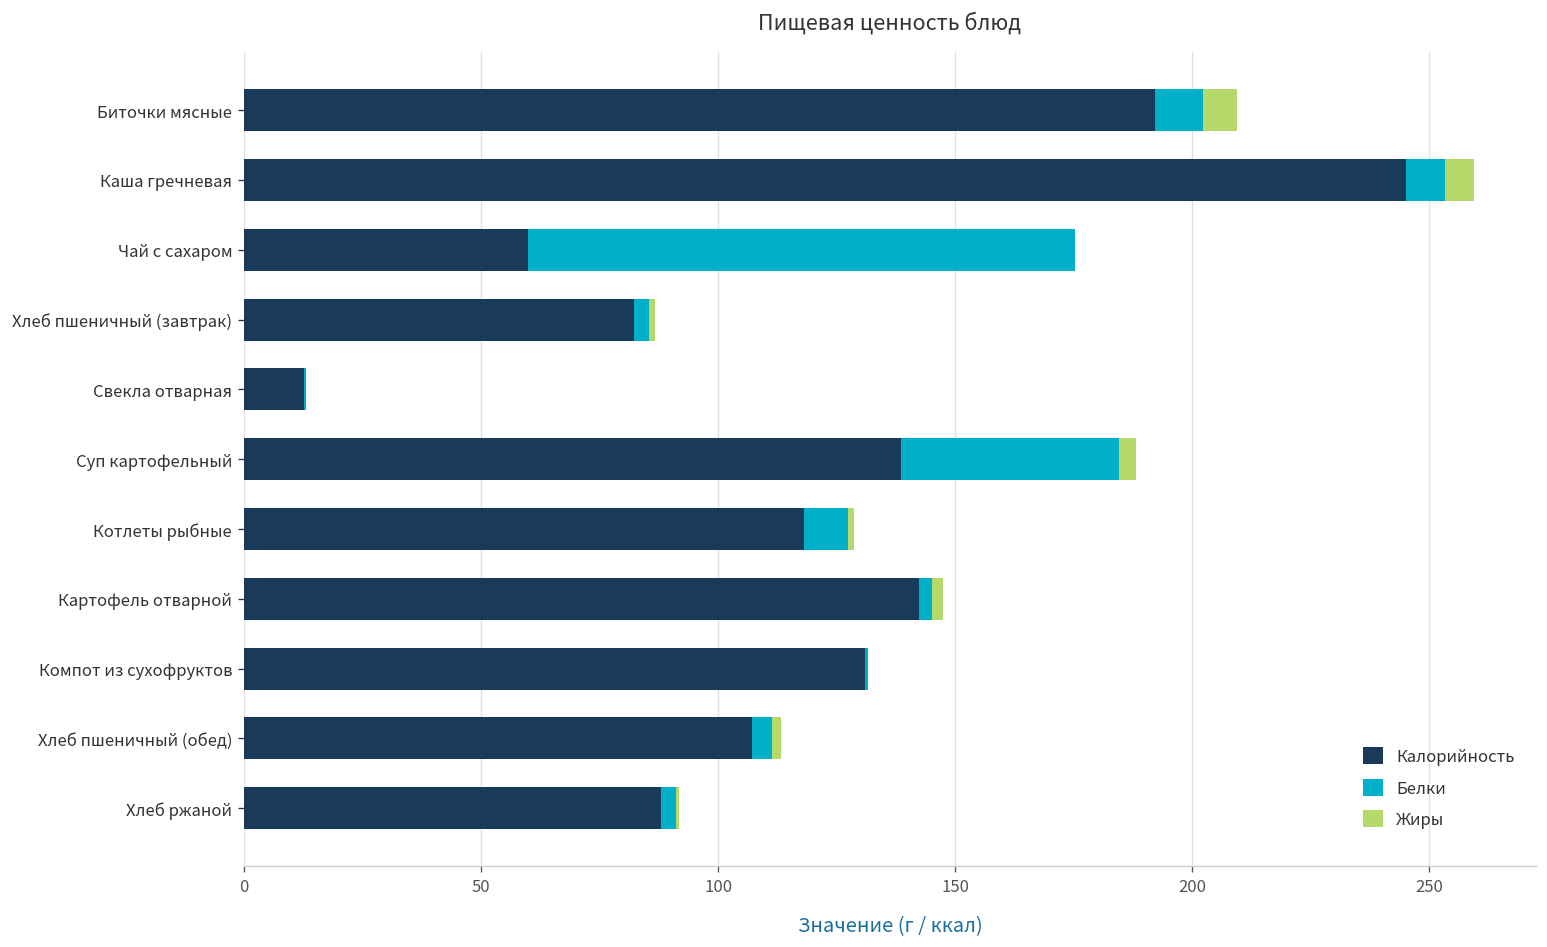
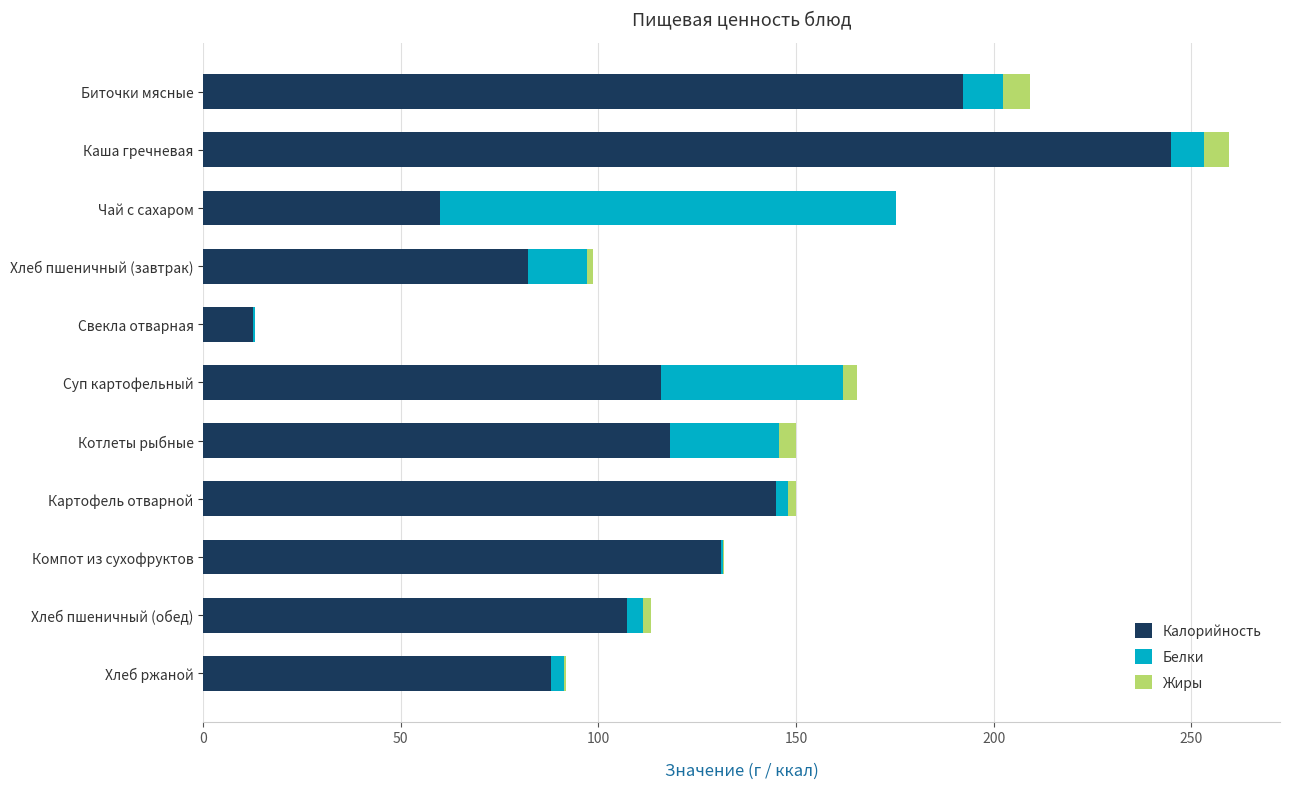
  {
    "Калорийность": {
      "Биточки мясные": 192,
      "Каша гречневая": 245,
      "Чай с сахаром": 60,
      "Хлеб пшеничный (завтрак)": 82,
      "Свекла отварная": 13,
-     "Суп картофельный": 139,
+     "Суп картофельный": 116,
      "Котлеты рыбные": 118,
-     "Картофель отварной": 142,
+     "Картофель отварной": 145,
      "Компот из сухофруктов": 131,
      "Хлеб пшеничный (обед)": 107,
      "Хлеб ржаной": 88
    },
    "Белки": {
      "Биточки мясные": 10,
      "Каша гречневая": 8,
      "Чай с сахаром": 115,
-     "Хлеб пшеничный (завтрак)": 3,
+     "Хлеб пшеничный (завтрак)": 15,
      "Суп картофельный": 46,
-     "Котлеты рыбные": 9,
+     "Котлеты рыбные": 28,
      "Картофель отварной": 3,
      "Хлеб пшеничный (обед)": 4,
      "Хлеб ржаной": 3
    },
    "Жиры": {
      "Биточки мясные": 7,
      "Каша гречневая": 6,
      "Хлеб пшеничный (завтрак)": 1,
      "Суп картофельный": 4,
-     "Котлеты рыбные": 1,
+     "Котлеты рыбные": 4,
      "Картофель отварной": 2,
      "Хлеб пшеничный (обед)": 2
    }
  }
